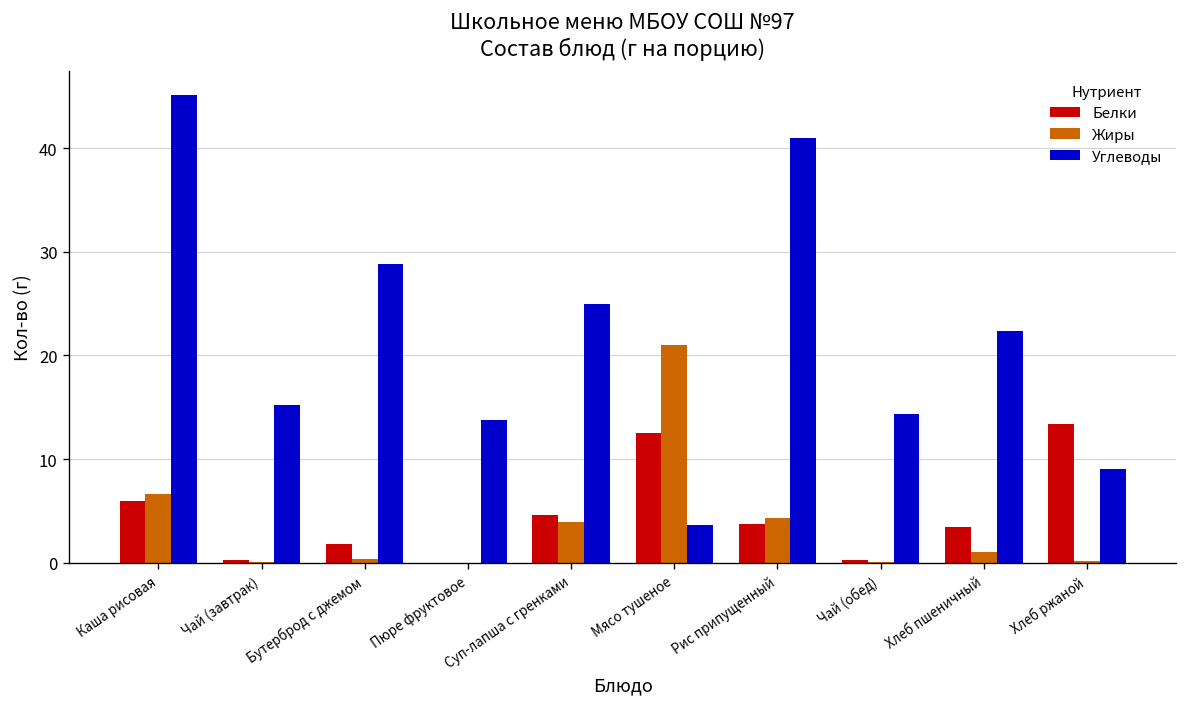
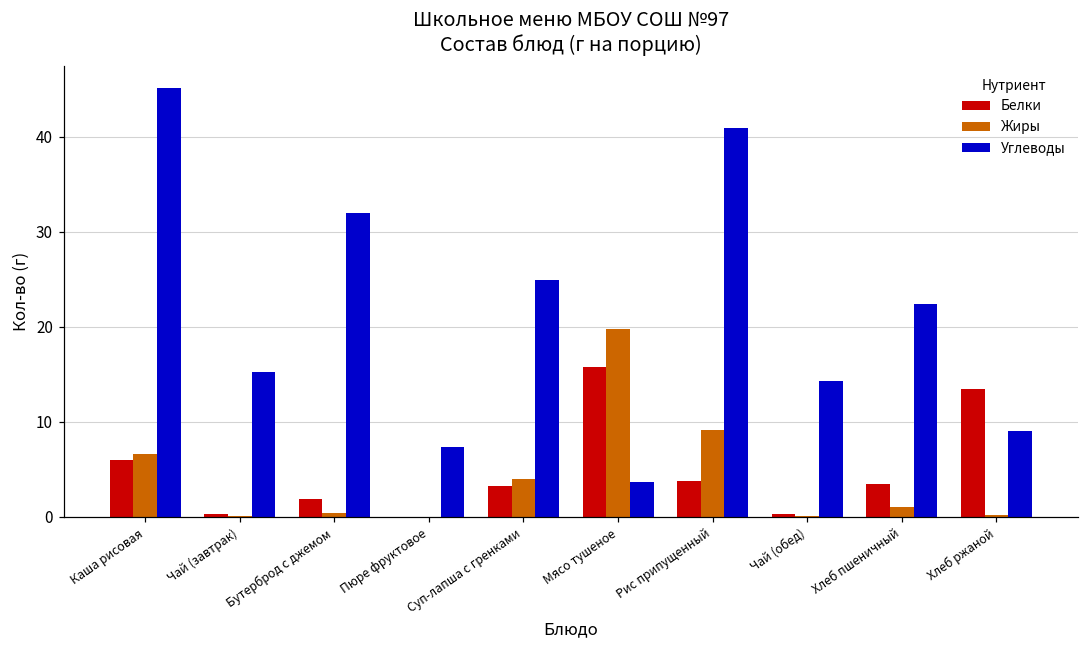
  {
    "Белки": {
      "Каша рисовая": 6,
      "Бутерброд с джемом": 2,
      "Пюре фруктовое": 0,
-     "Суп-лапша с гренками": 5,
-     "Мясо тушеное": 13,
+     "Суп-лапша с гренками": 3,
+     "Мясо тушеное": 16,
      "Рис припущенный": 4,
      "Хлеб пшеничный": 3,
      "Хлеб ржаной": 13
    },
    "Жиры": {
      "Каша рисовая": 7,
      "Бутерброд с джемом": 0,
      "Пюре фруктовое": 0,
      "Суп-лапша с гренками": 4,
-     "Мясо тушеное": 21,
-     "Рис припущенный": 4,
+     "Мясо тушеное": 20,
+     "Рис припущенный": 9,
      "Хлеб пшеничный": 1
    },
    "Углеводы": {
      "Каша рисовая": 45,
      "Чай (завтрак)": 15,
-     "Бутерброд с джемом": 29,
-     "Пюре фруктовое": 14,
+     "Бутерброд с джемом": 32,
+     "Пюре фруктовое": 7,
      "Суп-лапша с гренками": 25,
      "Мясо тушеное": 4,
      "Рис припущенный": 41,
      "Чай (обед)": 14,
      "Хлеб пшеничный": 22,
      "Хлеб ржаной": 9
    }
  }
